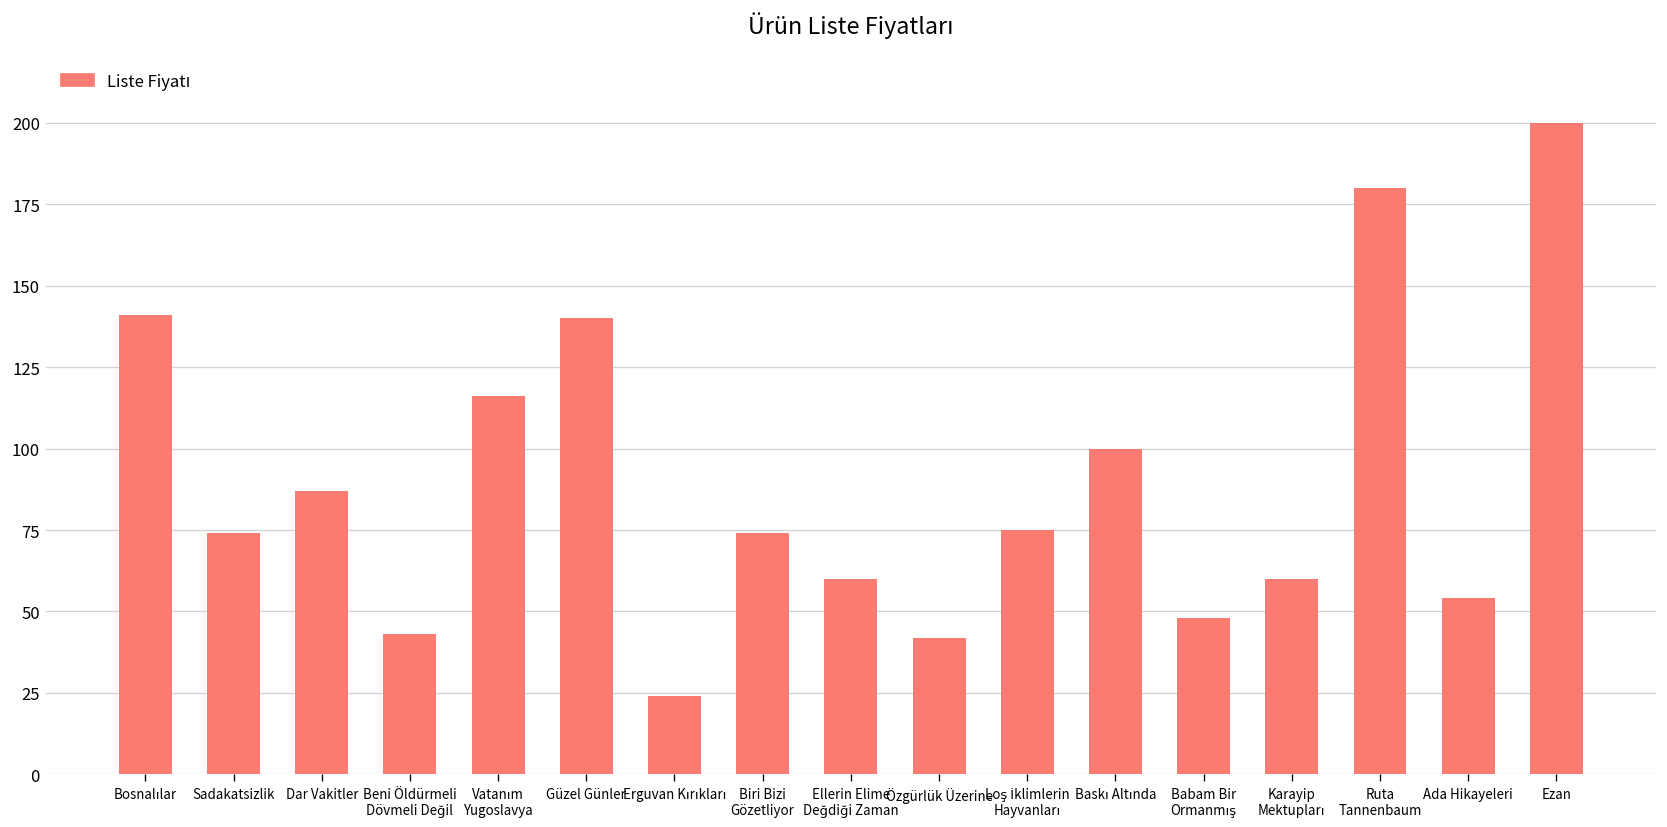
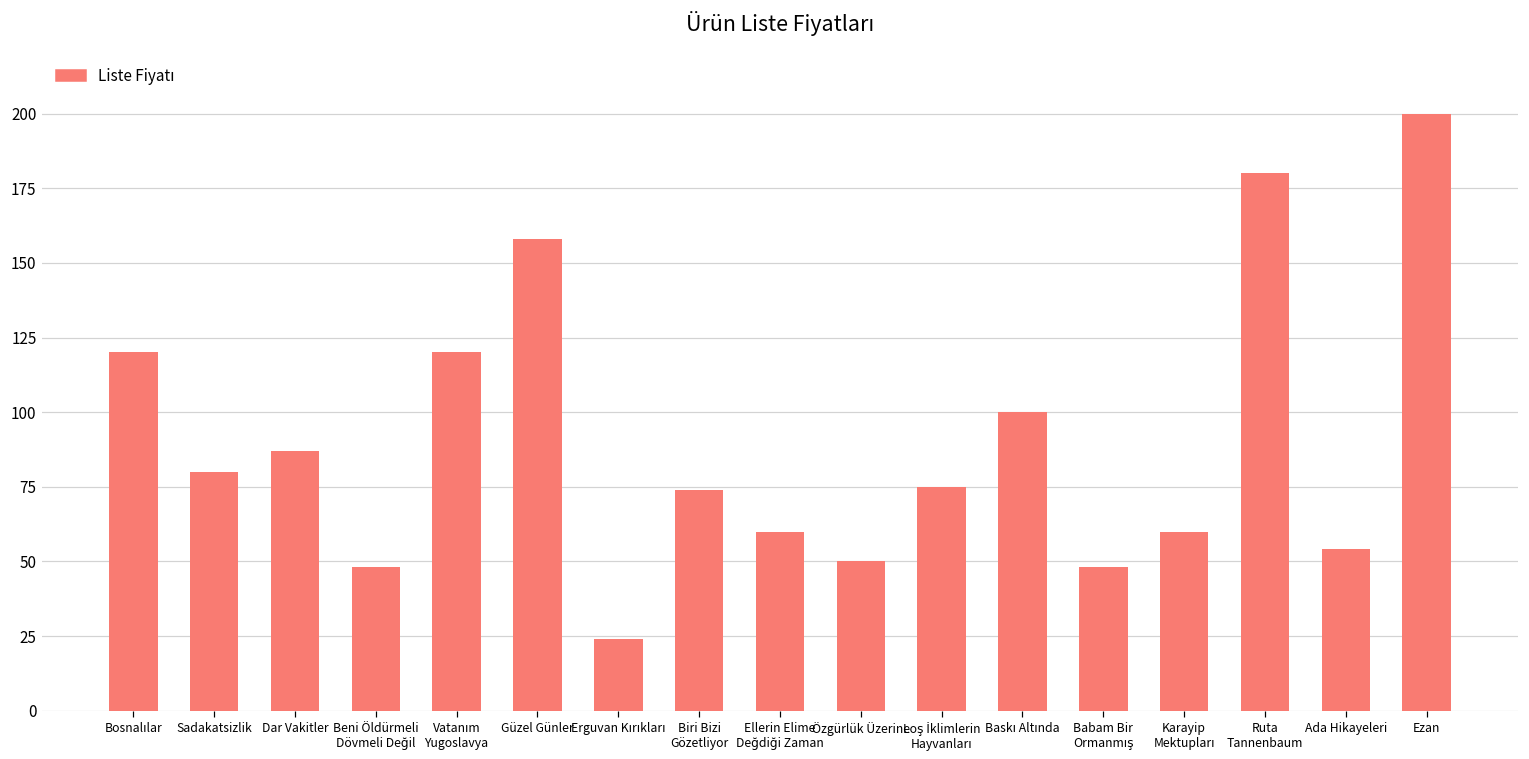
  {
-   "Bosnalılar": 141,
-   "Sadakatsizlik": 74,
+   "Bosnalılar": 120,
+   "Sadakatsizlik": 80,
    "Dar Vakitler": 87,
-   "Beni Öldürmeli Dövmeli Değil": 43,
-   "Vatanım Yugoslavya": 116,
-   "Güzel Günler": 140,
+   "Beni Öldürmeli Dövmeli Değil": 48,
+   "Vatanım Yugoslavya": 120,
+   "Güzel Günler": 158,
    "Erguvan Kırıkları": 24,
    "Biri Bizi Gözetliyor": 74,
    "Ellerin Elime Değdiği Zaman": 60,
-   "Özgürlük Üzerine": 42,
+   "Özgürlük Üzerine": 50,
    "Loş İklimlerin Hayvanları": 75,
    "Baskı Altında": 100,
    "Babam Bir Ormanmış": 48,
    "Karayip Mektupları": 60,
    "Ruta Tannenbaum": 180,
    "Ada Hikayeleri": 54,
    "Ezan": 200
  }
